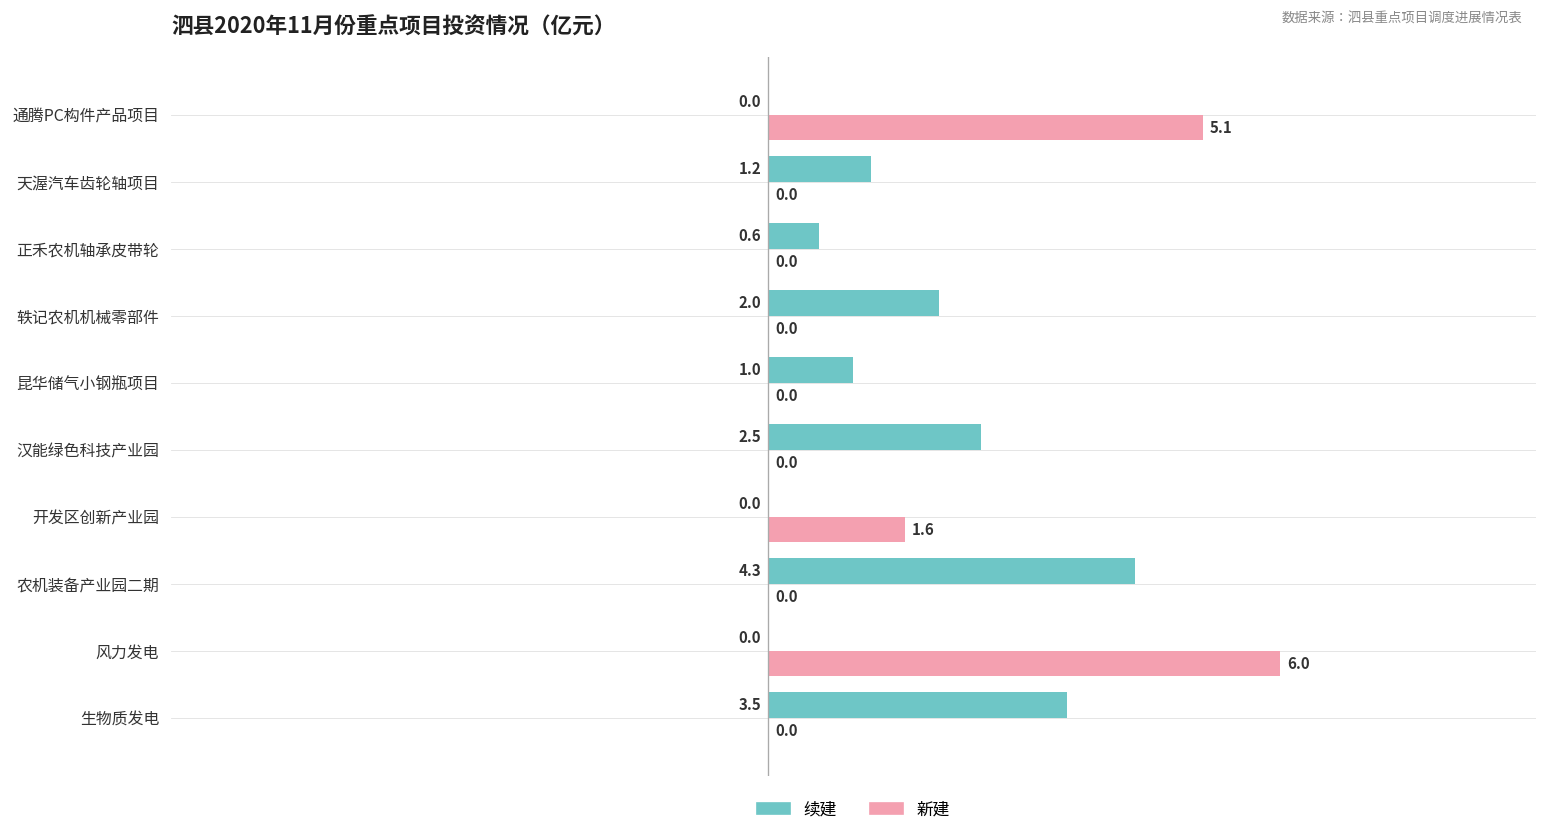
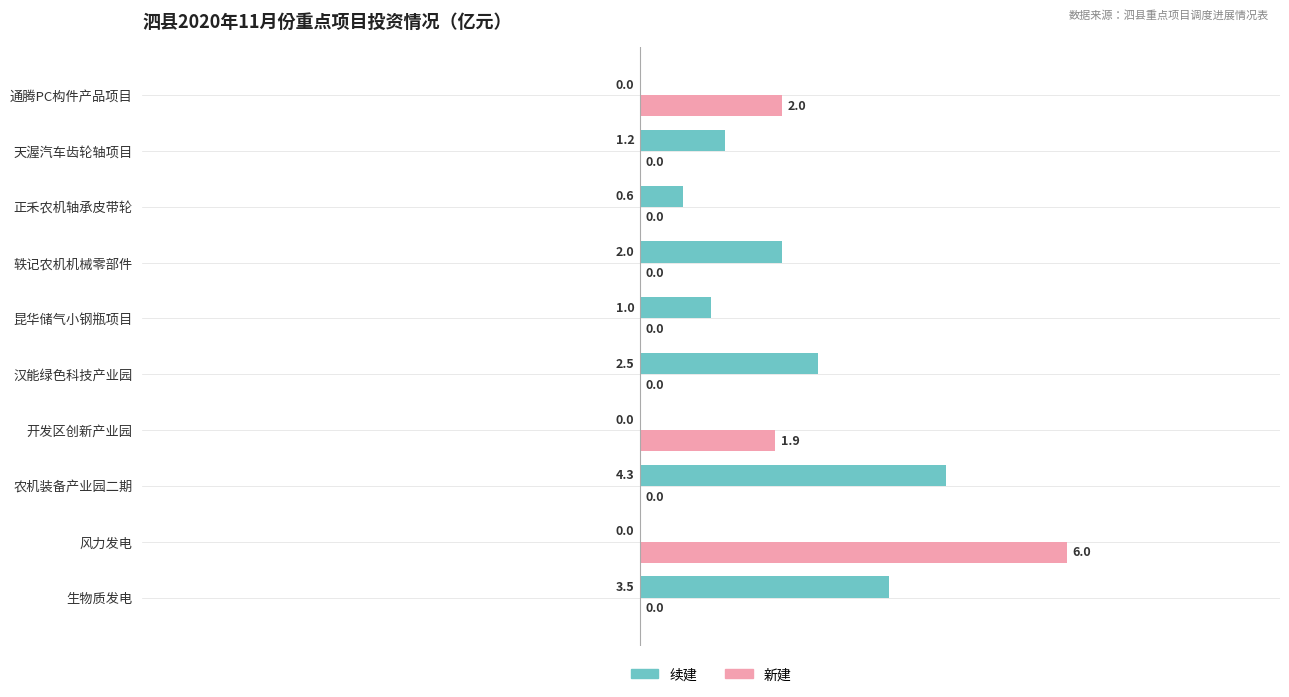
  {
    "续建": {
      "通腾PC构件产品项目": 0.0,
      "开发区创新产业园": 0.0,
      "风力发电": 0.0
    },
    "新建": {
-     "通腾PC构件产品项目": 5.1,
+     "通腾PC构件产品项目": 2.0,
      "天渥汽车齿轮轴项目": 0.0,
      "正禾农机轴承皮带轮": 0.0,
      "轶记农机机械零部件": 0.0,
      "昆华储气小钢瓶项目": 0.0,
      "汉能绿色科技产业园": 0.0,
-     "开发区创新产业园": 1.6,
+     "开发区创新产业园": 1.9,
      "农机装备产业园二期": 0.0,
      "风力发电": 6.0,
      "生物质发电": 0.0
    }
  }
